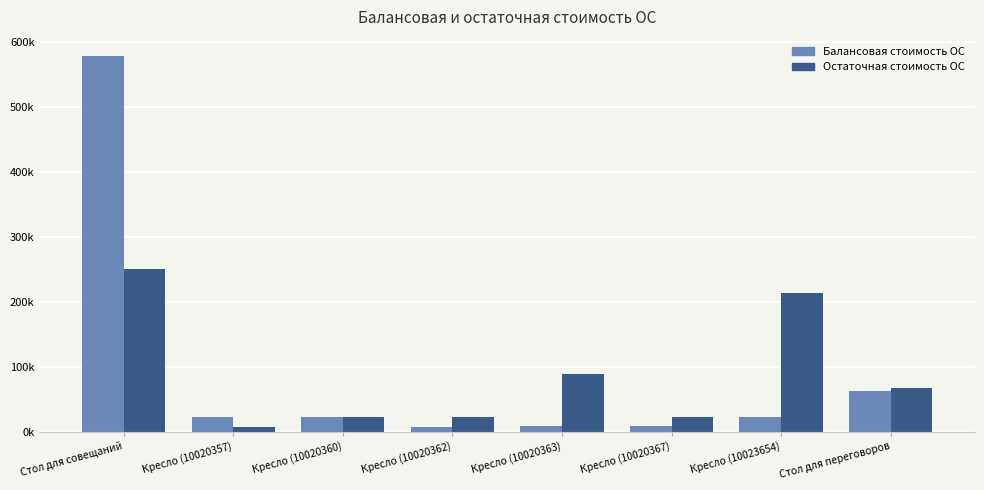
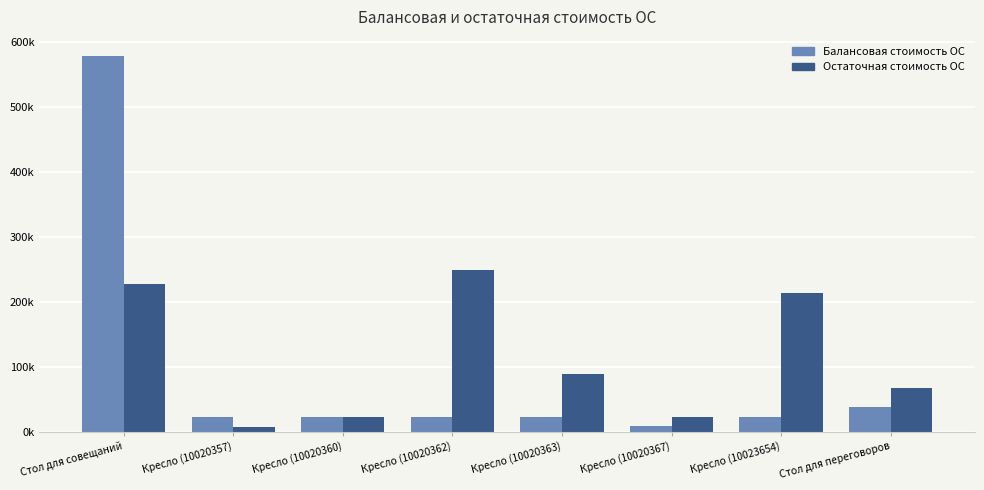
  {
    "Балансовая стоимость ОС": {
      "Стол для совещаний": 580000,
      "Кресло (10020357)": 20000,
      "Кресло (10020360)": 20000,
-     "Кресло (10020362)": 10000,
-     "Кресло (10020363)": 10000,
+     "Кресло (10020362)": 20000,
+     "Кресло (10020363)": 20000,
      "Кресло (10020367)": 10000,
      "Кресло (10023654)": 20000,
-     "Стол для переговоров": 60000
+     "Стол для переговоров": 40000
    },
    "Остаточная стоимость ОС": {
-     "Стол для совещаний": 250000,
+     "Стол для совещаний": 230000,
      "Кресло (10020357)": 10000,
      "Кресло (10020360)": 20000,
-     "Кресло (10020362)": 20000,
+     "Кресло (10020362)": 250000,
      "Кресло (10020363)": 90000,
      "Кресло (10020367)": 20000,
      "Кресло (10023654)": 210000,
      "Стол для переговоров": 70000
    }
  }
